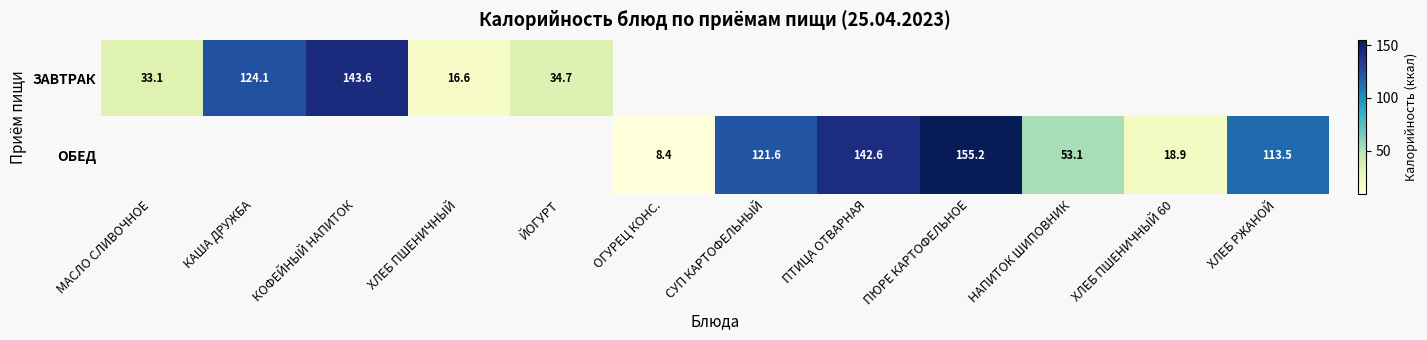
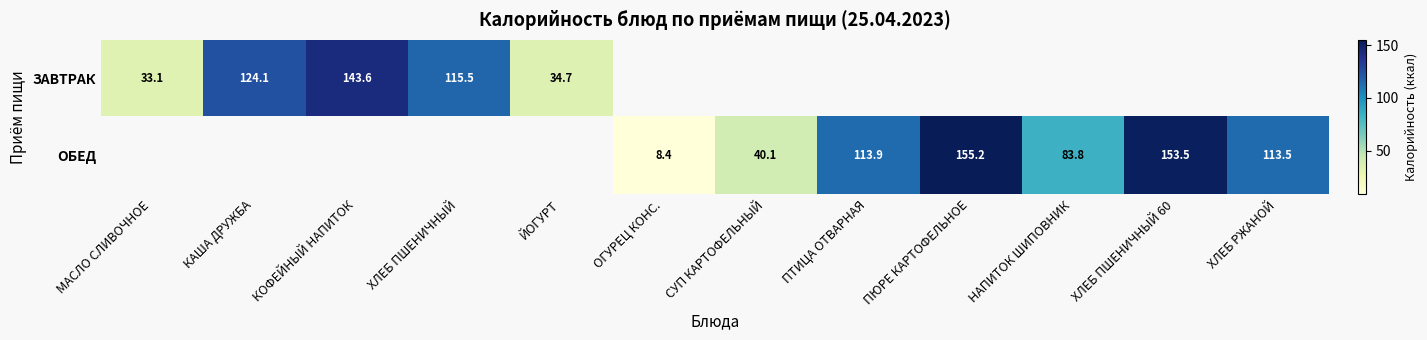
  {
    "ЗАВТРАК": {
      "МАСЛО СЛИВОЧНОЕ": 33.1,
      "КАША ДРУЖБА": 124.1,
      "КОФЕЙНЫЙ НАПИТОК": 143.6,
-     "ХЛЕБ ПШЕНИЧНЫЙ": 16.6,
+     "ХЛЕБ ПШЕНИЧНЫЙ": 115.5,
      "ЙОГУРТ": 34.7
    },
    "ОБЕД": {
      "ОГУРЕЦ КОНС.": 8.4,
-     "СУП КАРТОФЕЛЬНЫЙ": 121.6,
-     "ПТИЦА ОТВАРНАЯ": 142.6,
+     "СУП КАРТОФЕЛЬНЫЙ": 40.1,
+     "ПТИЦА ОТВАРНАЯ": 113.9,
      "ПЮРЕ КАРТОФЕЛЬНОЕ": 155.2,
-     "НАПИТОК ШИПОВНИК": 53.1,
-     "ХЛЕБ ПШЕНИЧНЫЙ 60": 18.9,
+     "НАПИТОК ШИПОВНИК": 83.8,
+     "ХЛЕБ ПШЕНИЧНЫЙ 60": 153.5,
      "ХЛЕБ РЖАНОЙ": 113.5
    }
  }
